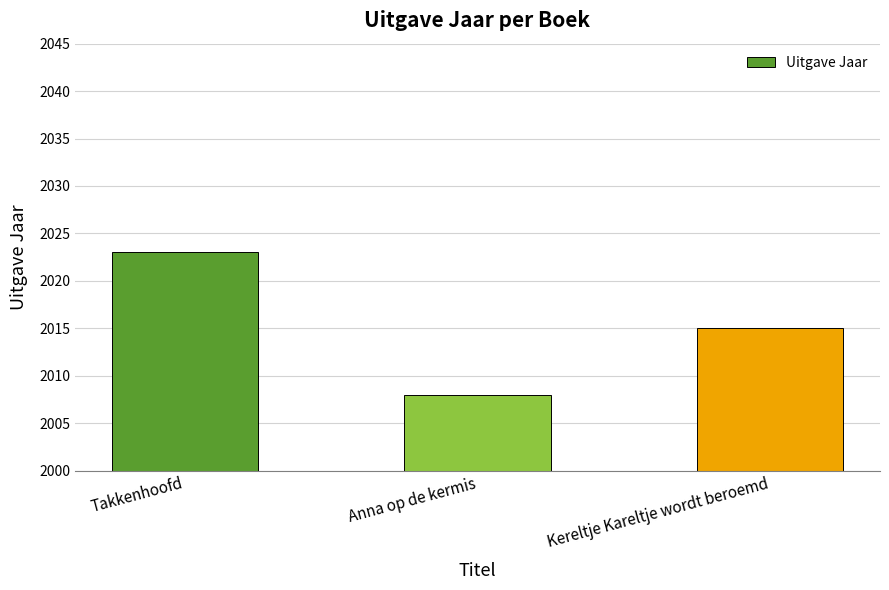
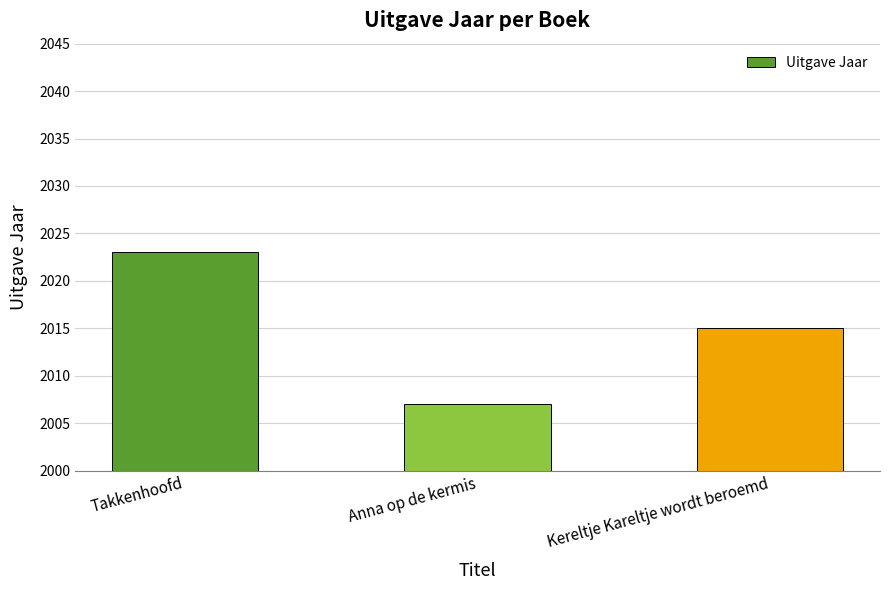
  {
    "Takkenhoofd": 2023,
-   "Anna op de kermis": 2008,
+   "Anna op de kermis": 2007,
    "Kereltje Kareltje wordt beroemd": 2015
  }
